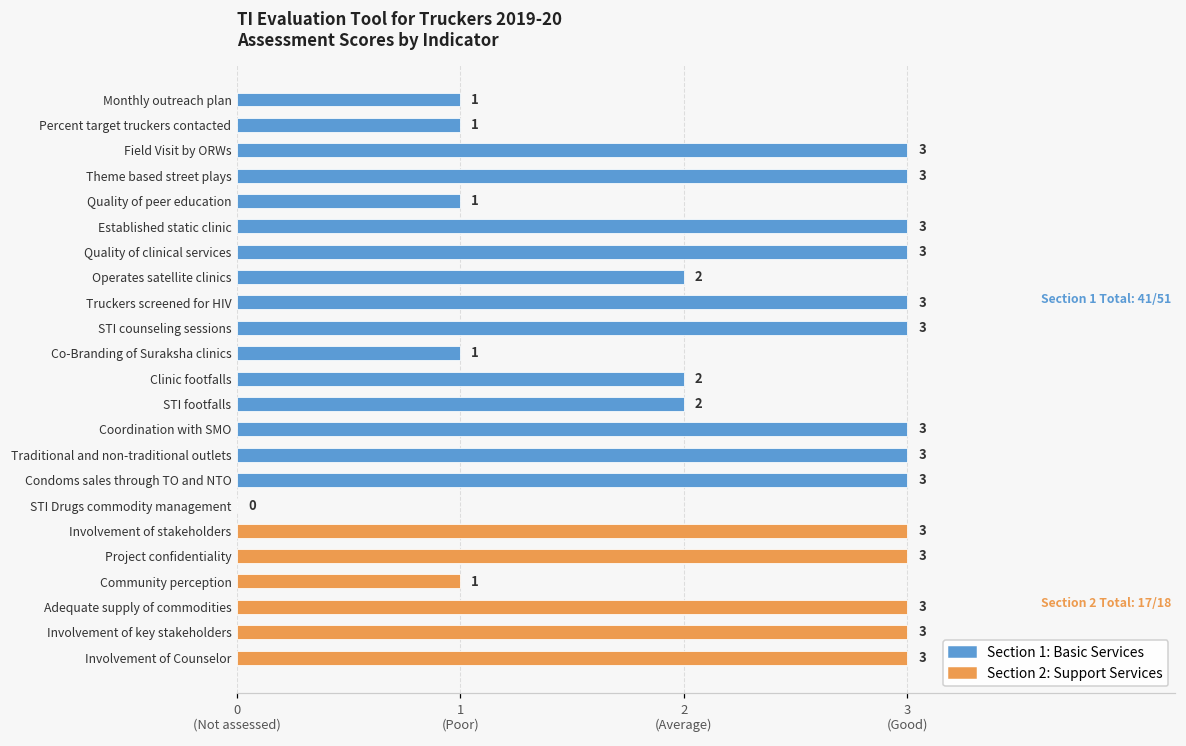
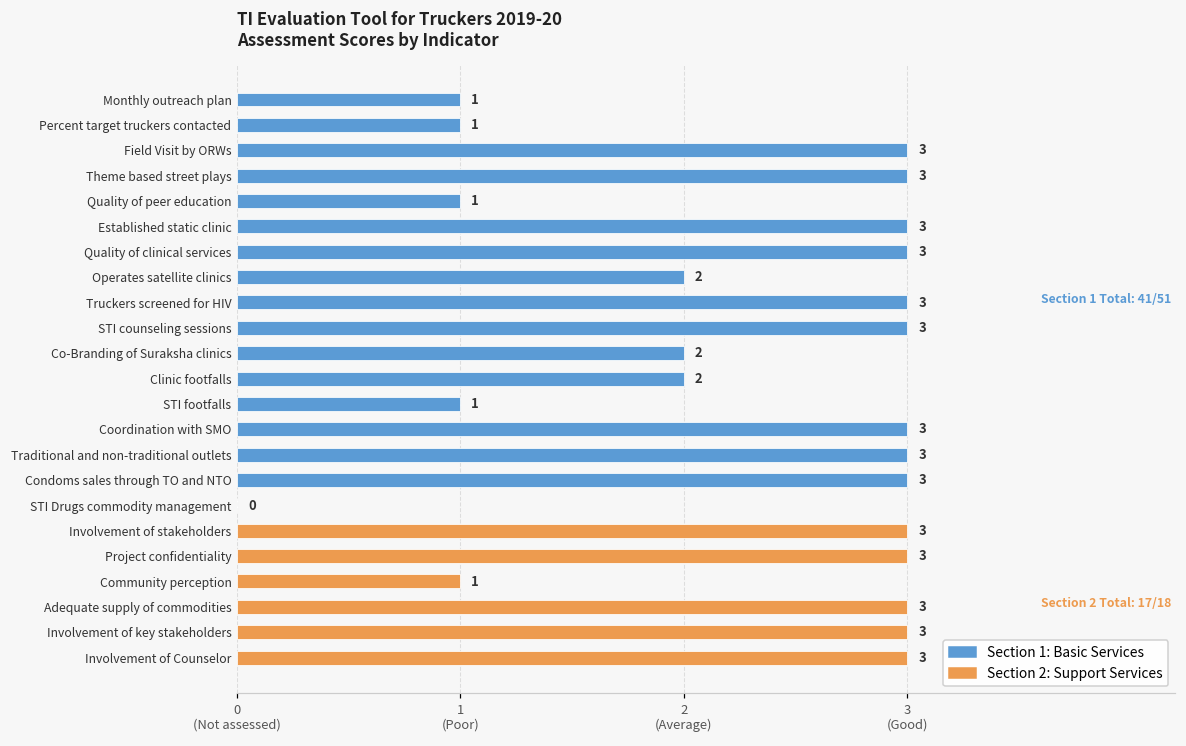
  {
    "Monthly outreach plan": 1,
    "Percent target truckers contacted": 1,
    "Field Visit by ORWs": 3,
    "Theme based street plays": 3,
    "Quality of peer education": 1,
    "Established static clinic": 3,
    "Quality of clinical services": 3,
    "Operates satellite clinics": 2,
    "Truckers screened for HIV": 3,
    "STI counseling sessions": 3,
-   "Co-Branding of Suraksha clinics": 1,
+   "Co-Branding of Suraksha clinics": 2,
    "Clinic footfalls": 2,
-   "STI footfalls": 2,
+   "STI footfalls": 1,
    "Coordination with SMO": 3,
    "Traditional and non-traditional outlets": 3,
    "Condoms sales through TO and NTO": 3,
    "STI Drugs commodity management": 0,
    "Involvement of stakeholders": 3,
    "Project confidentiality": 3,
    "Community perception": 1,
    "Adequate supply of commodities": 3,
    "Involvement of key stakeholders": 3,
    "Involvement of Counselor": 3
  }
